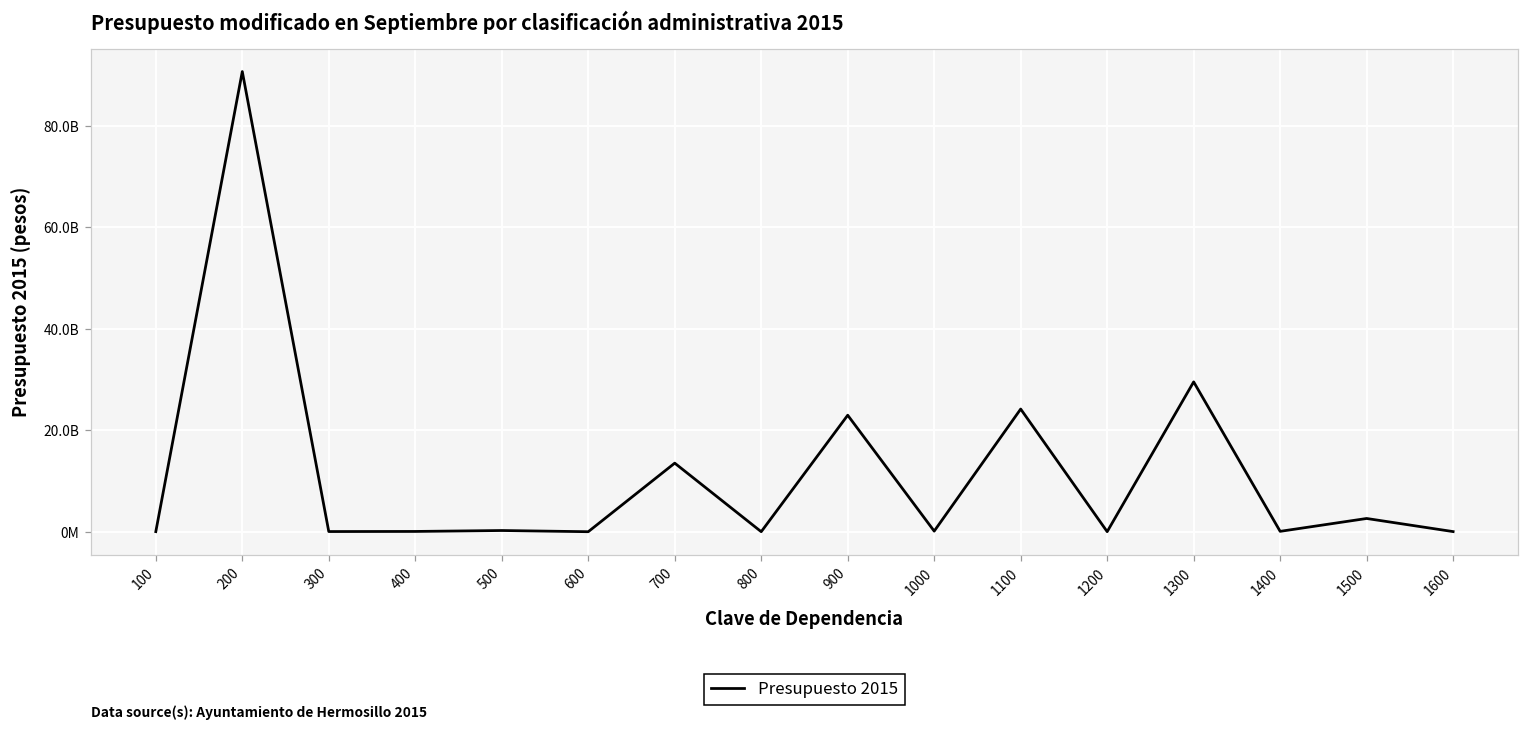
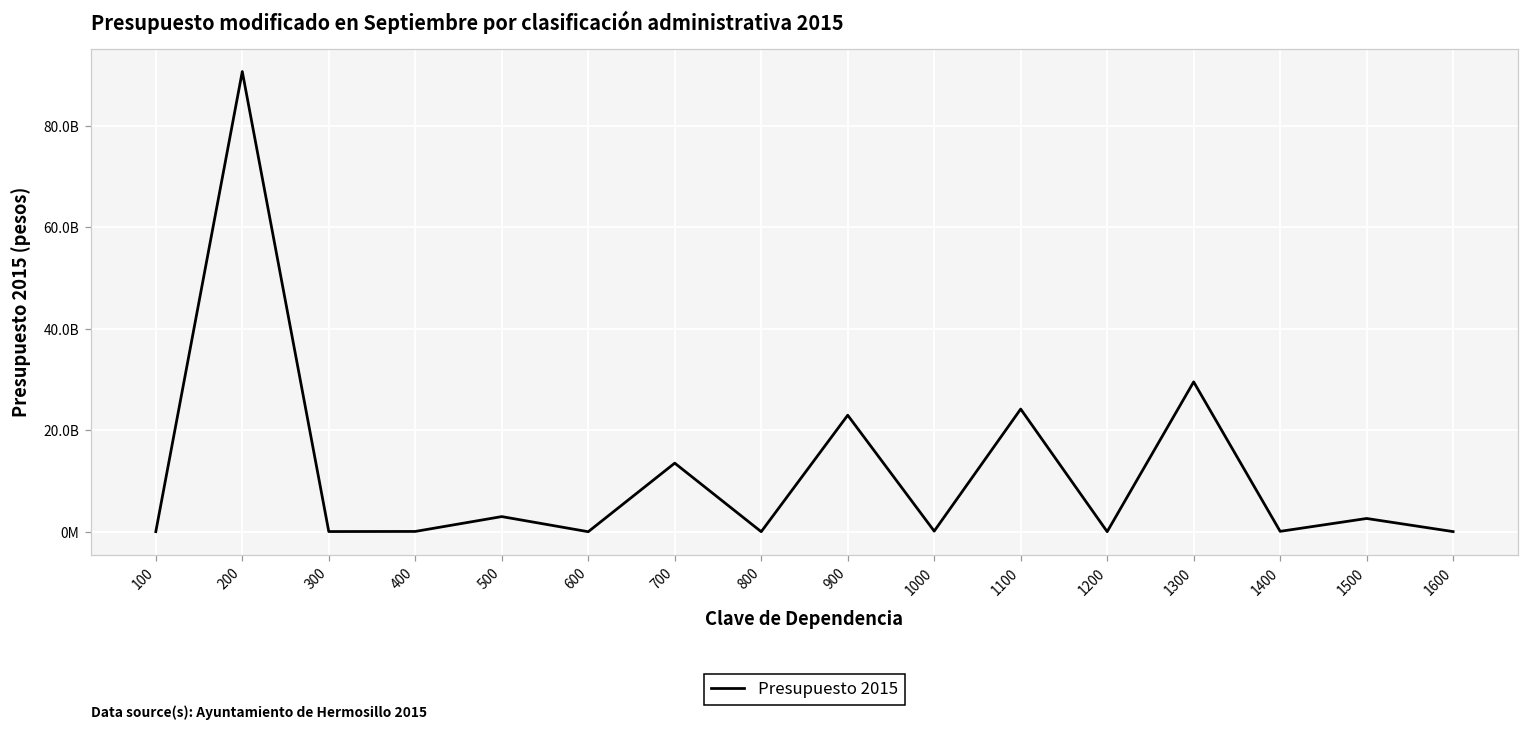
  {
    "100": 0,
    "200": 91000000000,
    "300": 0,
    "400": 0,
-   "500": 0,
+   "500": 3000000000,
    "600": 0,
    "700": 14000000000,
    "800": 0,
    "900": 23000000000,
    "1000": 0,
    "1100": 24000000000,
    "1200": 0,
    "1300": 30000000000,
    "1400": 0,
    "1500": 3000000000,
    "1600": 0
  }
